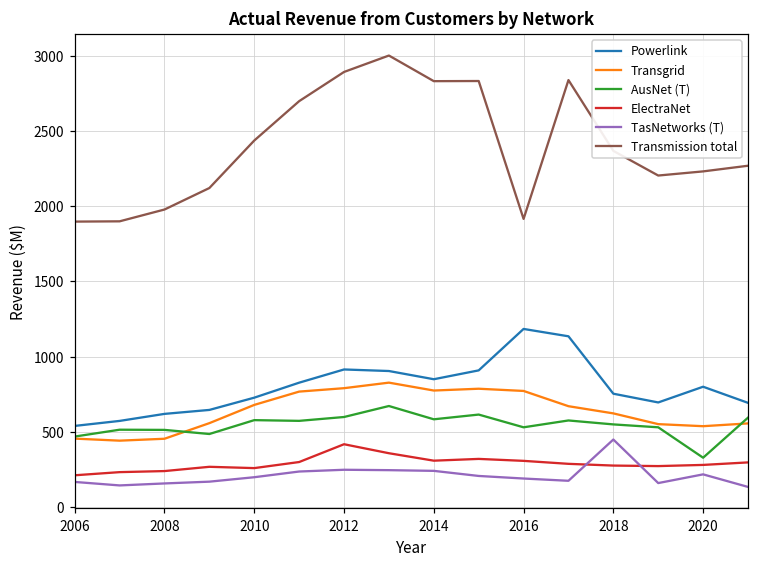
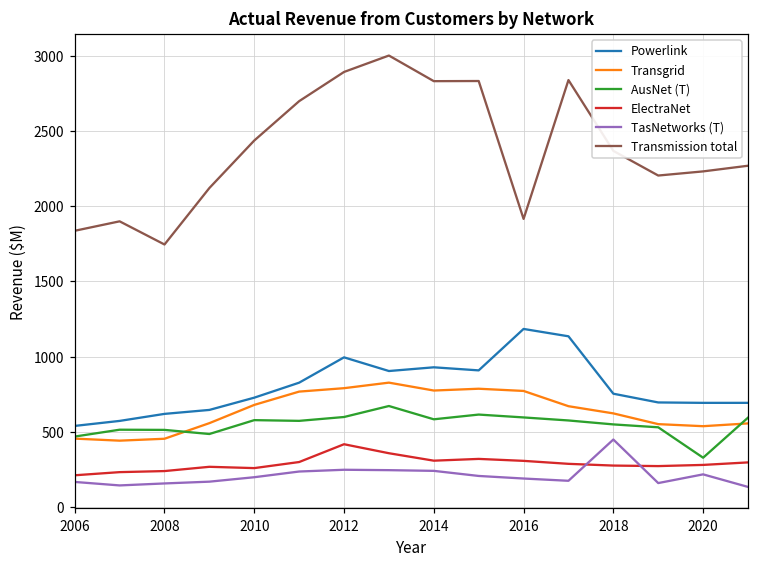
  {
    "Powerlink": {
      "2006": 540,
      "2008": 620,
      "2010": 730,
-     "2012": 910,
-     "2014": 850,
+     "2012": 990,
+     "2014": 930,
      "2016": 1180,
      "2018": 750,
-     "2020": 800
+     "2020": 690
    },
    "Transgrid": {
      "2008": 450,
      "2010": 680,
      "2012": 790,
      "2014": 770,
      "2016": 770,
      "2018": 620,
      "2020": 540
    },
    "AusNet (T)": {
      "2008": 510,
      "2010": 580,
      "2012": 600,
      "2014": 580,
-     "2016": 530,
+     "2016": 600,
      "2018": 550,
      "2020": 330
    },
    "ElectraNet": {
      "2006": 210,
      "2008": 240,
      "2010": 260,
      "2012": 420,
      "2014": 310,
      "2016": 310,
      "2018": 270,
      "2020": 280
    },
    "TasNetworks (T)": {
      "2006": 170,
      "2008": 160,
      "2010": 200,
      "2012": 250,
      "2014": 240,
      "2016": 190,
      "2018": 450,
      "2020": 220
    },
    "Transmission total": {
-     "2006": 1900,
-     "2008": 1980,
+     "2006": 1840,
+     "2008": 1750,
      "2010": 2440,
      "2012": 2890,
      "2014": 2830,
      "2016": 1920,
      "2018": 2370,
      "2020": 2230
    }
  }
